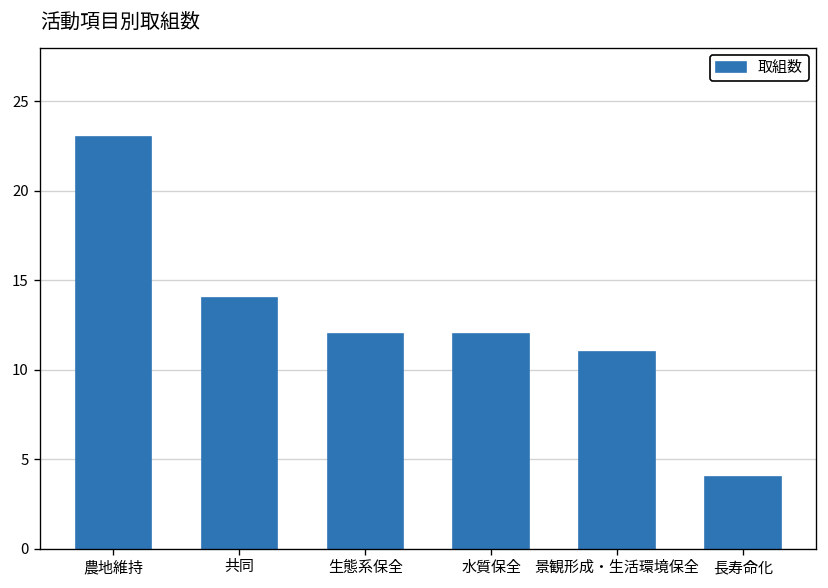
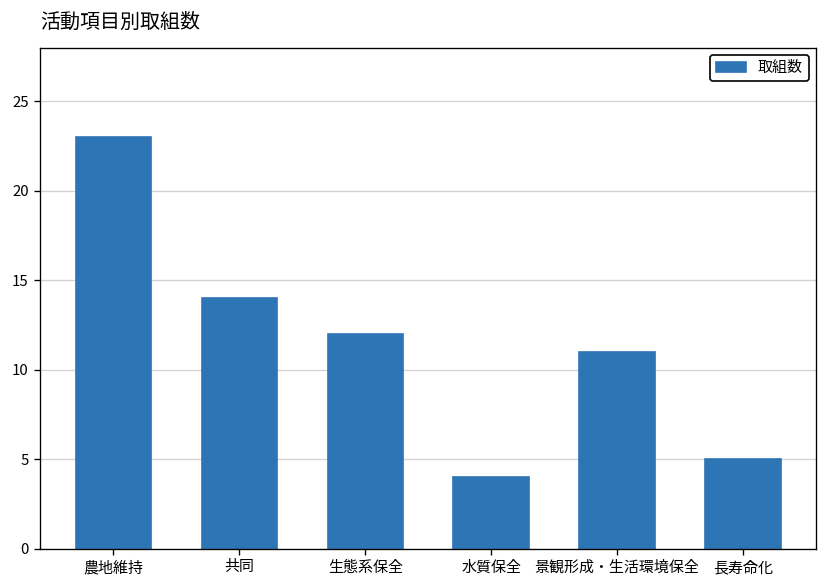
  {
    "農地維持": 23,
    "共同": 14,
    "生態系保全": 12,
-   "水質保全": 12,
+   "水質保全": 4,
    "景観形成・生活環境保全": 11,
-   "長寿命化": 4
+   "長寿命化": 5
  }
